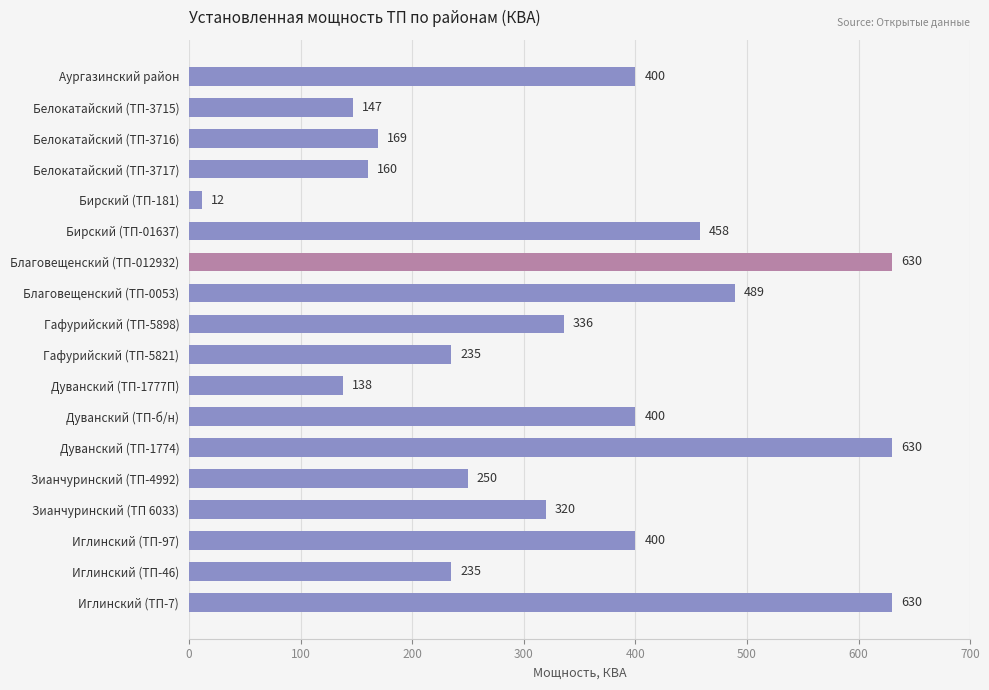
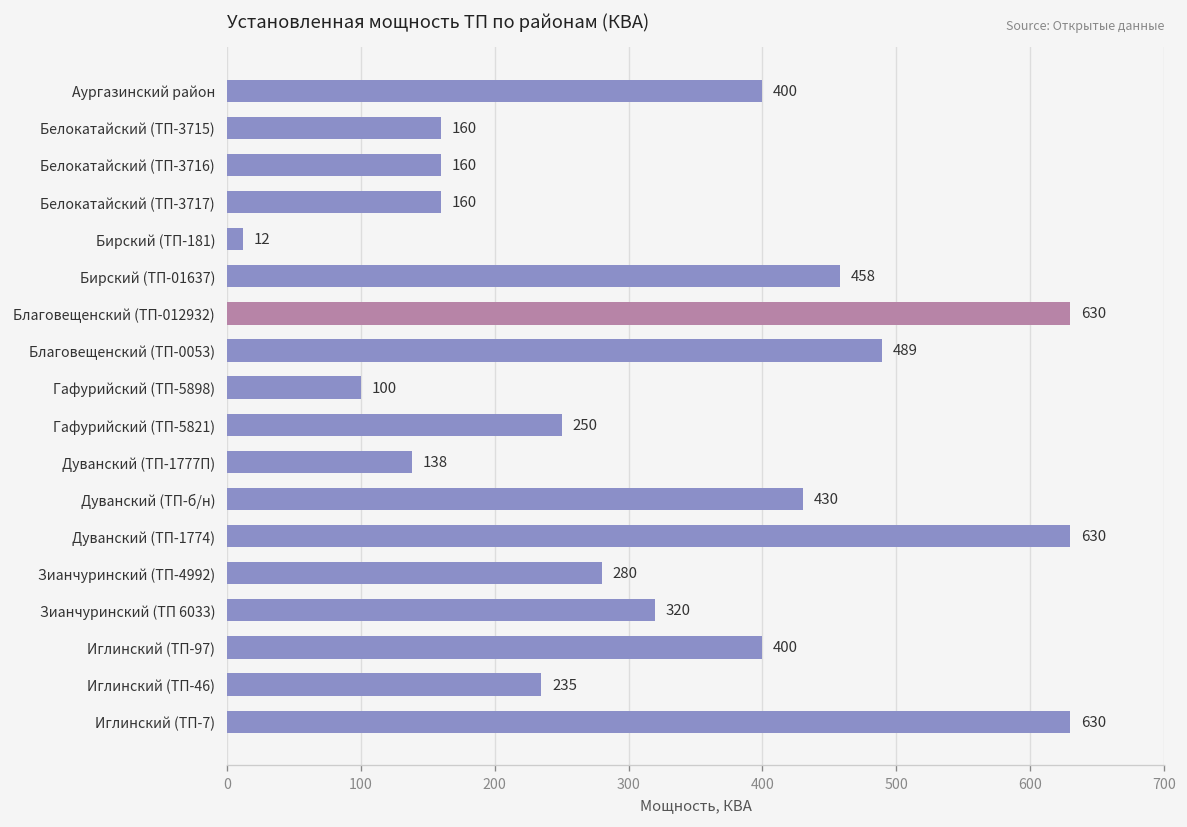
  {
    "Аургазинский район": 400,
-   "Белокатайский (ТП-3715)": 147,
-   "Белокатайский (ТП-3716)": 169,
+   "Белокатайский (ТП-3715)": 160,
+   "Белокатайский (ТП-3716)": 160,
    "Белокатайский (ТП-3717)": 160,
    "Бирский (ТП-181)": 12,
    "Бирский (ТП-01637)": 458,
    "Благовещенский (ТП-012932)": 630,
    "Благовещенский (ТП-0053)": 489,
-   "Гафурийский (ТП-5898)": 336,
-   "Гафурийский (ТП-5821)": 235,
+   "Гафурийский (ТП-5898)": 100,
+   "Гафурийский (ТП-5821)": 250,
    "Дуванский (ТП-1777П)": 138,
-   "Дуванский (ТП-б/н)": 400,
+   "Дуванский (ТП-б/н)": 430,
    "Дуванский (ТП-1774)": 630,
-   "Зианчуринский (ТП-4992)": 250,
+   "Зианчуринский (ТП-4992)": 280,
    "Зианчуринский (ТП 6033)": 320,
    "Иглинский (ТП-97)": 400,
    "Иглинский (ТП-46)": 235,
    "Иглинский (ТП-7)": 630
  }
